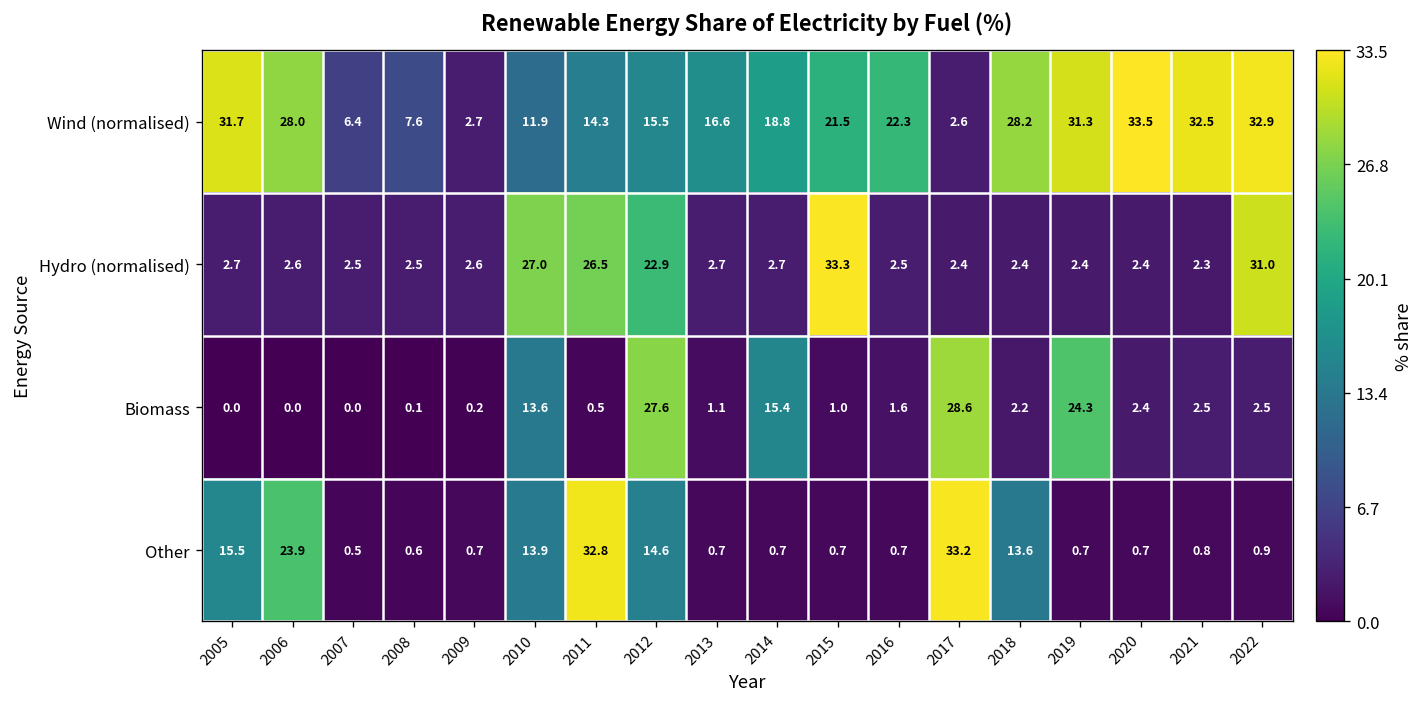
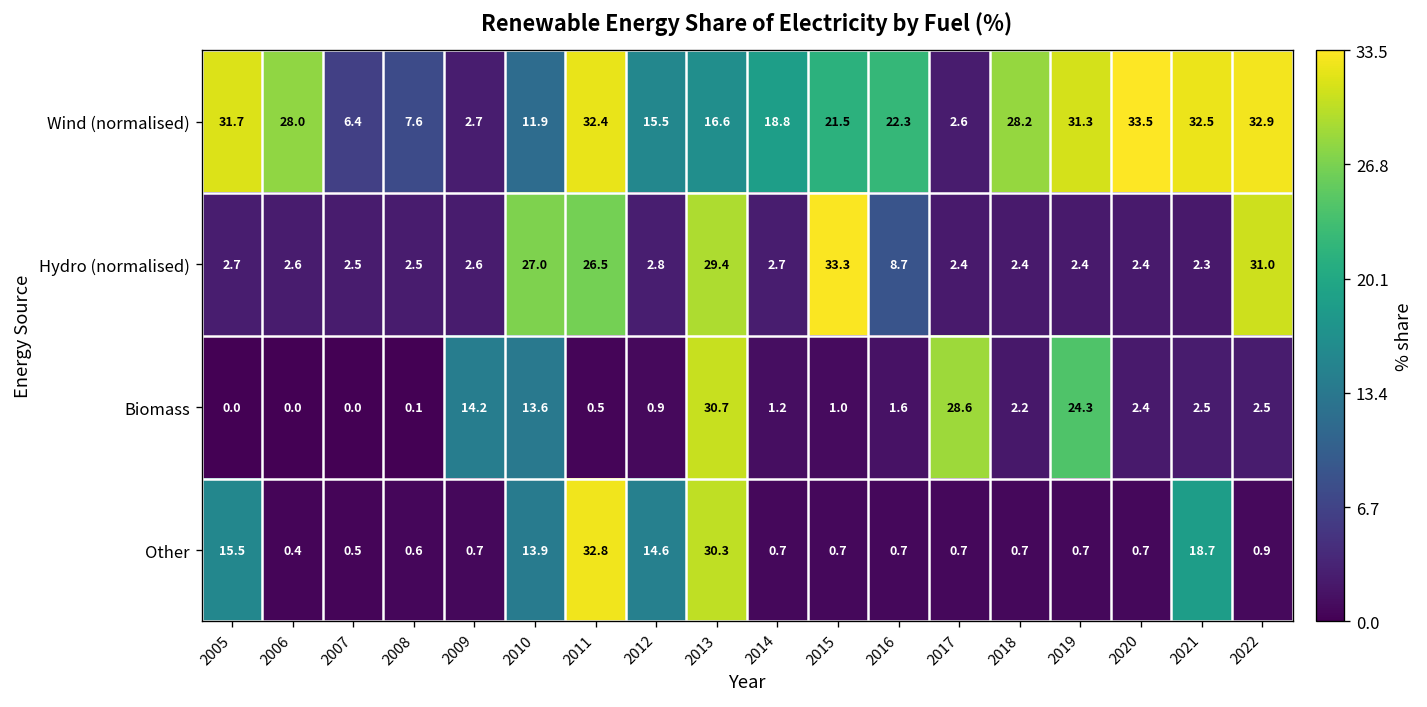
  {
    "Wind (normalised)": {
      "2005": 31.7,
      "2006": 28.0,
      "2007": 6.4,
      "2008": 7.6,
      "2009": 2.7,
      "2010": 11.9,
-     "2011": 14.3,
+     "2011": 32.4,
      "2012": 15.5,
      "2013": 16.6,
      "2014": 18.8,
      "2015": 21.5,
      "2016": 22.3,
      "2017": 2.6,
      "2018": 28.2,
      "2019": 31.3,
      "2020": 33.5,
      "2021": 32.5,
      "2022": 32.9
    },
    "Hydro (normalised)": {
      "2005": 2.7,
      "2006": 2.6,
      "2007": 2.5,
      "2008": 2.5,
      "2009": 2.6,
      "2010": 27.0,
      "2011": 26.5,
-     "2012": 22.9,
-     "2013": 2.7,
+     "2012": 2.8,
+     "2013": 29.4,
      "2014": 2.7,
      "2015": 33.3,
-     "2016": 2.5,
+     "2016": 8.7,
      "2017": 2.4,
      "2018": 2.4,
      "2019": 2.4,
      "2020": 2.4,
      "2021": 2.3,
      "2022": 31.0
    },
    "Biomass": {
      "2005": 0.0,
      "2006": 0.0,
      "2007": 0.0,
      "2008": 0.1,
-     "2009": 0.2,
+     "2009": 14.2,
      "2010": 13.6,
      "2011": 0.5,
-     "2012": 27.6,
-     "2013": 1.1,
-     "2014": 15.4,
+     "2012": 0.9,
+     "2013": 30.7,
+     "2014": 1.2,
      "2015": 1.0,
      "2016": 1.6,
      "2017": 28.6,
      "2018": 2.2,
      "2019": 24.3,
      "2020": 2.4,
      "2021": 2.5,
      "2022": 2.5
    },
    "Other": {
      "2005": 15.5,
-     "2006": 23.9,
+     "2006": 0.4,
      "2007": 0.5,
      "2008": 0.6,
      "2009": 0.7,
      "2010": 13.9,
      "2011": 32.8,
      "2012": 14.6,
-     "2013": 0.7,
+     "2013": 30.3,
      "2014": 0.7,
      "2015": 0.7,
      "2016": 0.7,
-     "2017": 33.2,
-     "2018": 13.6,
+     "2017": 0.7,
+     "2018": 0.7,
      "2019": 0.7,
      "2020": 0.7,
-     "2021": 0.8,
+     "2021": 18.7,
      "2022": 0.9
    }
  }
